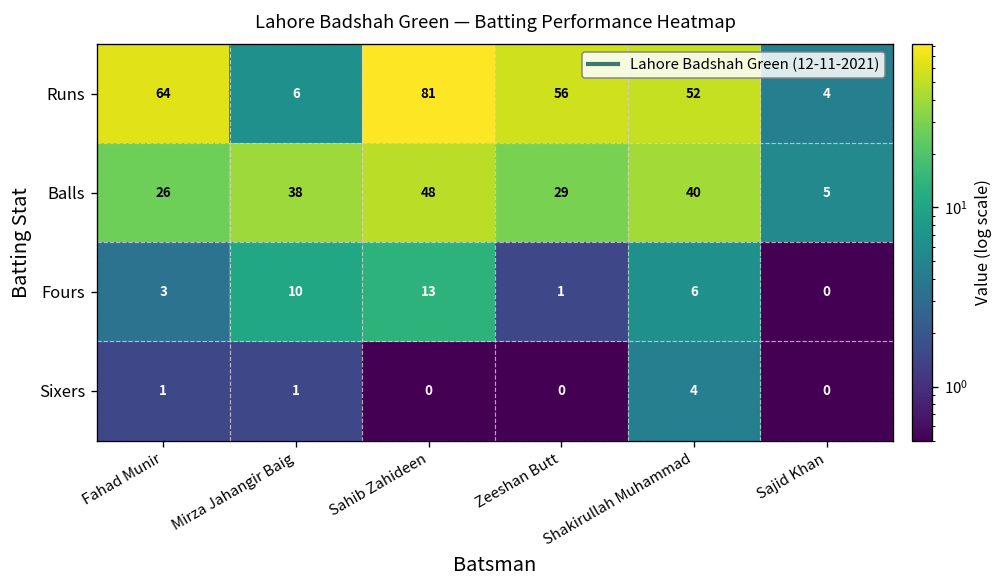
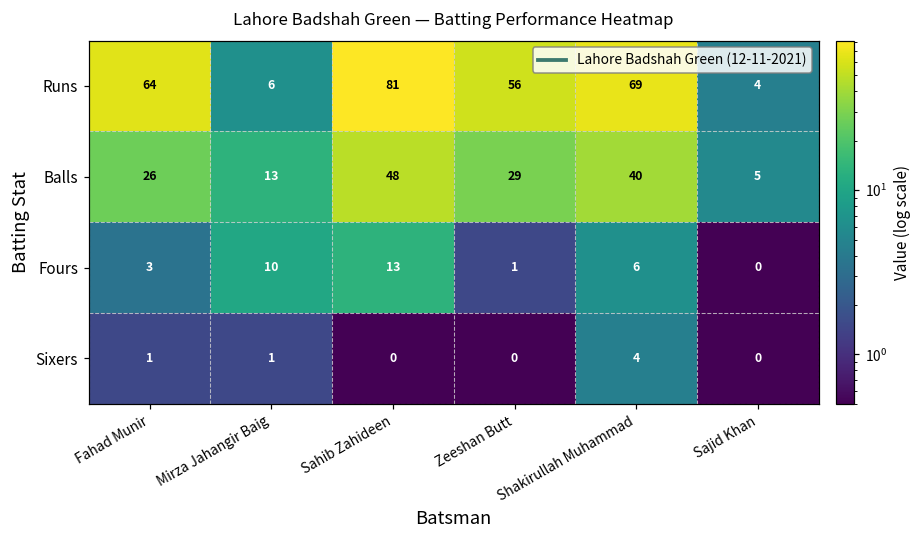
  {
    "Runs": {
      "Fahad Munir": 64,
      "Mirza Jahangir Baig": 6,
      "Sahib Zahideen": 81,
      "Zeeshan Butt": 56,
-     "Shakirullah Muhammad": 52,
+     "Shakirullah Muhammad": 69,
      "Sajid Khan": 4
    },
    "Balls": {
      "Fahad Munir": 26,
-     "Mirza Jahangir Baig": 38,
+     "Mirza Jahangir Baig": 13,
      "Sahib Zahideen": 48,
      "Zeeshan Butt": 29,
      "Shakirullah Muhammad": 40,
      "Sajid Khan": 5
    },
    "Fours": {
      "Fahad Munir": 3,
      "Mirza Jahangir Baig": 10,
      "Sahib Zahideen": 13,
      "Zeeshan Butt": 1,
      "Shakirullah Muhammad": 6,
      "Sajid Khan": 0
    },
    "Sixers": {
      "Fahad Munir": 1,
      "Mirza Jahangir Baig": 1,
      "Sahib Zahideen": 0,
      "Zeeshan Butt": 0,
      "Shakirullah Muhammad": 4,
      "Sajid Khan": 0
    }
  }
